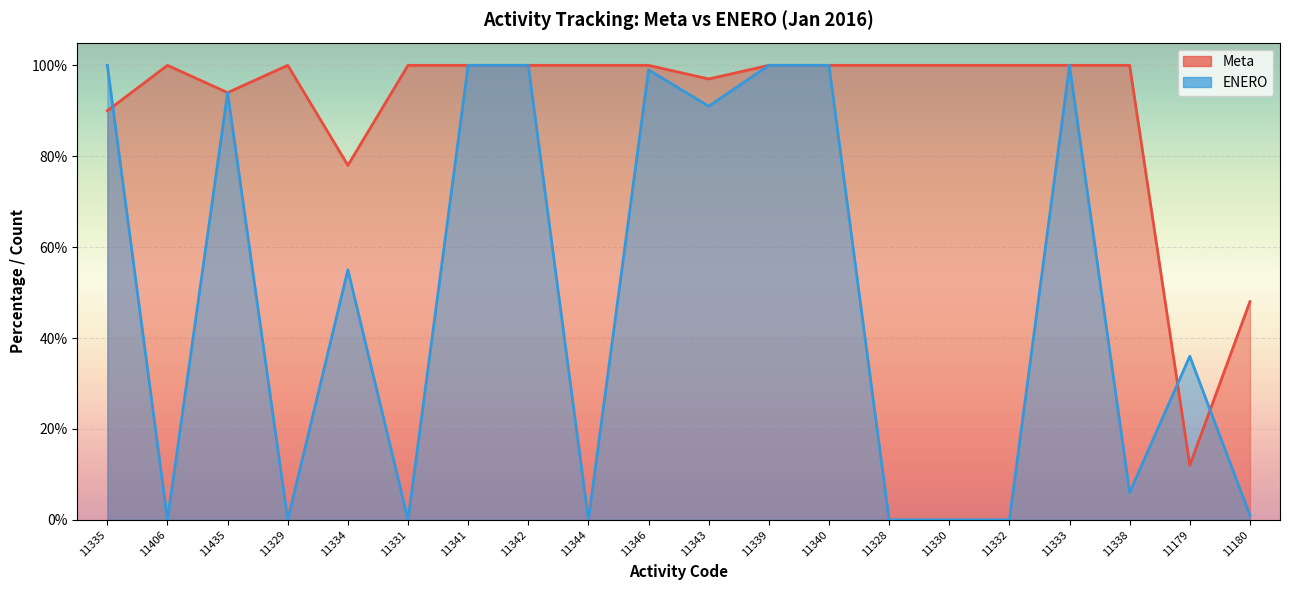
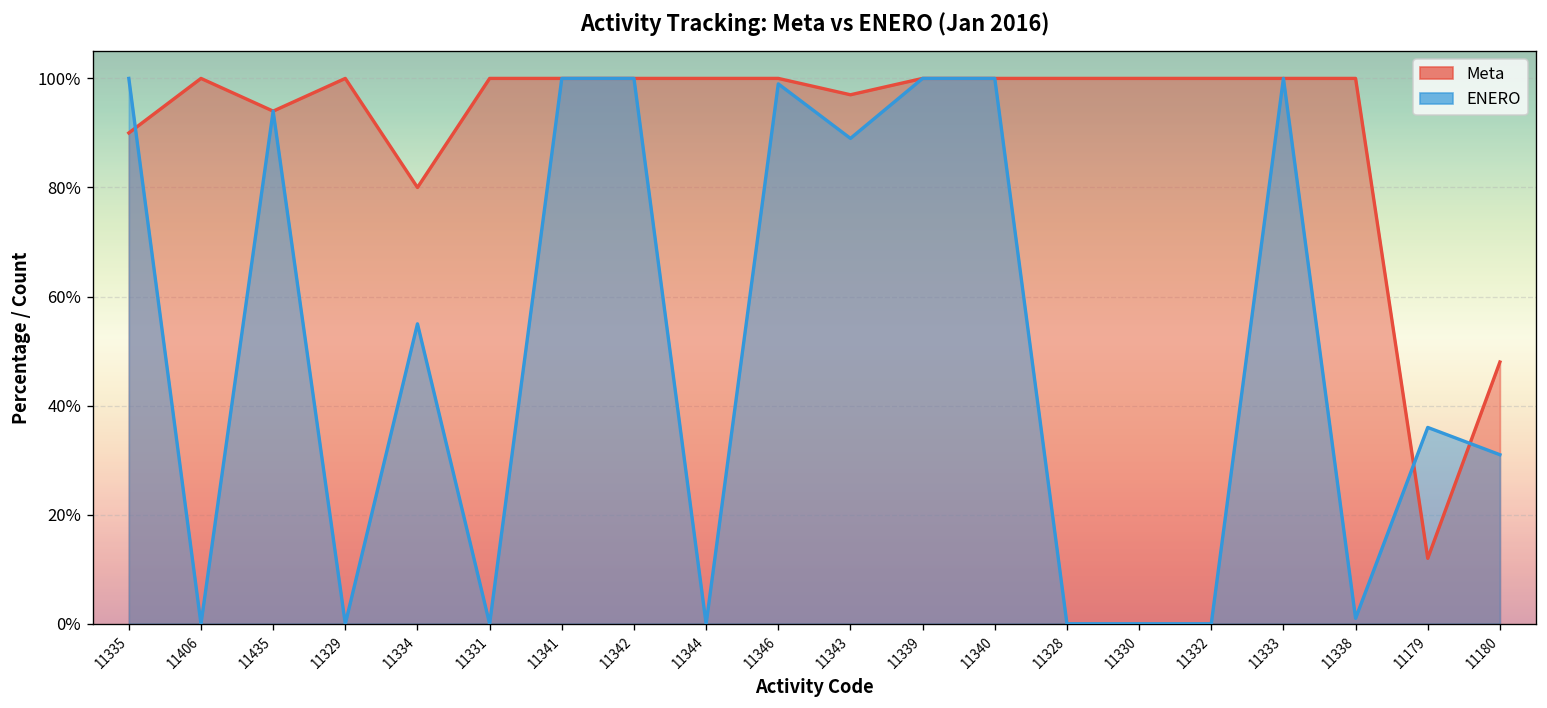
  {
    "Meta": {
      "11335": "90%",
      "11406": "100%",
      "11329": "100%",
-     "11334": "78%",
+     "11334": "80%",
      "11331": "100%",
      "11344": "100%",
      "11346": "100%",
      "11343": "97%",
      "11328": "100%",
      "11330": "100%",
      "11332": "100%",
      "11338": "100%",
      "11179": "12%",
      "11180": "48%"
    },
    "ENERO": {
      "11335": "100%",
      "11406": "0%",
      "11329": "0%",
      "11334": "55%",
      "11331": "0%",
      "11344": "0%",
      "11346": "99%",
-     "11343": "91%",
+     "11343": "89%",
      "11328": "0%",
      "11330": "0%",
      "11332": "0%",
-     "11338": "6%",
+     "11338": "1%",
      "11179": "36%",
-     "11180": "1%"
+     "11180": "31%"
    }
  }
